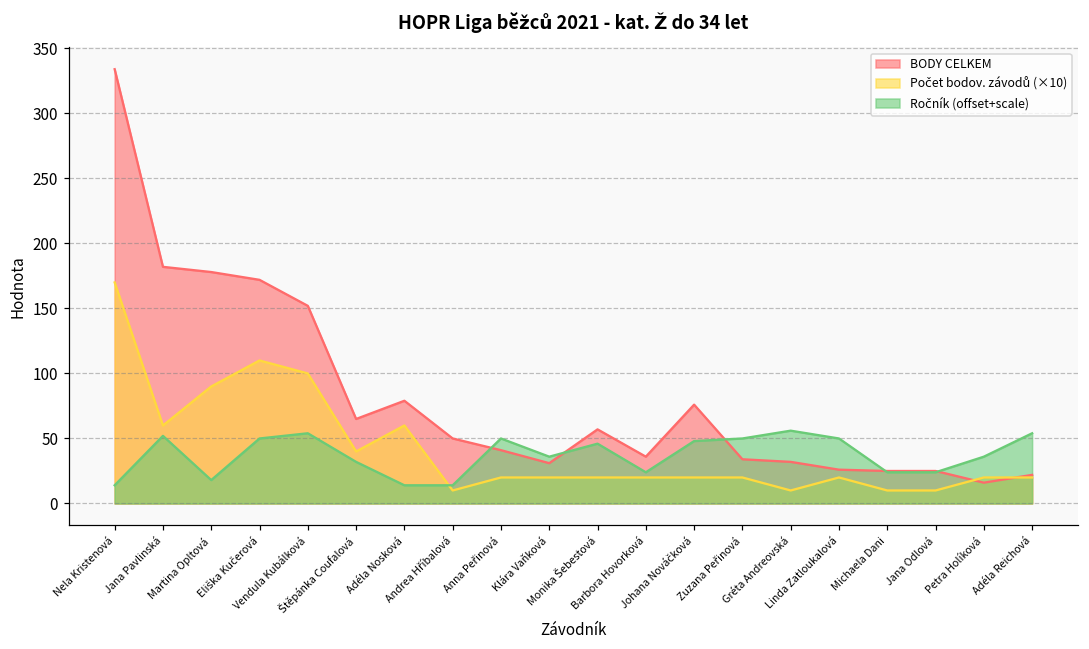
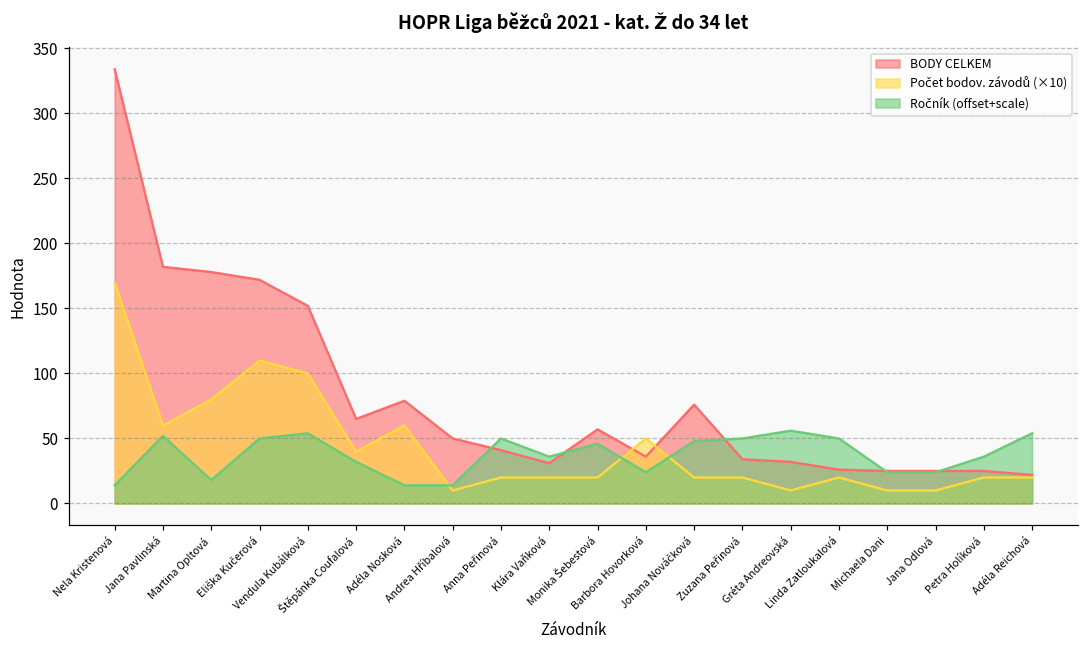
  {
    "BODY CELKEM": {
      "Nela Kristenová": 334,
      "Jana Pavlinská": 182,
      "Martina Opltová": 178,
      "Eliška Kučerová": 172,
      "Vendula Kubálková": 152,
      "Štěpánka Coufalová": 65,
      "Adéla Nosková": 79,
      "Andrea Hříbalová": 50,
      "Anna Peřinová": 41,
      "Klára Vaňková": 31,
      "Monika Šebestová": 57,
      "Barbora Hovorková": 36,
      "Johana Nováčková": 76,
      "Zuzana Peřinová": 34,
      "Gréta Andreovská": 32,
      "Linda Zatloukalová": 26,
-     "Petra Holíková": 16
+     "Petra Holíková": 25
    },
    "Počet bodov. závodů (×10)": {
      "Nela Kristenová": 170,
      "Jana Pavlinská": 60,
-     "Martina Opltová": 90,
+     "Martina Opltová": 80,
      "Eliška Kučerová": 110,
      "Vendula Kubálková": 100,
      "Štěpánka Coufalová": 40,
      "Adéla Nosková": 60,
      "Andrea Hříbalová": 10,
      "Anna Peřinová": 20,
      "Klára Vaňková": 20,
      "Monika Šebestová": 20,
-     "Barbora Hovorková": 20,
+     "Barbora Hovorková": 50,
      "Johana Nováčková": 20,
      "Zuzana Peřinová": 20,
      "Gréta Andreovská": 10,
      "Linda Zatloukalová": 20,
      "Michaela Dani": 10,
      "Jana Odlová": 10,
      "Petra Holíková": 20
    },
    "Ročník (offset+scale)": {
      "Nela Kristenová": 14,
      "Jana Pavlinská": 52,
      "Martina Opltová": 18,
      "Eliška Kučerová": 50,
      "Vendula Kubálková": 54,
      "Štěpánka Coufalová": 32,
      "Adéla Nosková": 14,
      "Andrea Hříbalová": 14,
      "Anna Peřinová": 50,
      "Klára Vaňková": 36,
      "Monika Šebestová": 46,
      "Barbora Hovorková": 24,
      "Johana Nováčková": 48,
      "Zuzana Peřinová": 50,
      "Gréta Andreovská": 56,
      "Linda Zatloukalová": 50,
      "Petra Holíková": 36,
      "Adéla Reichová": 54
    }
  }
